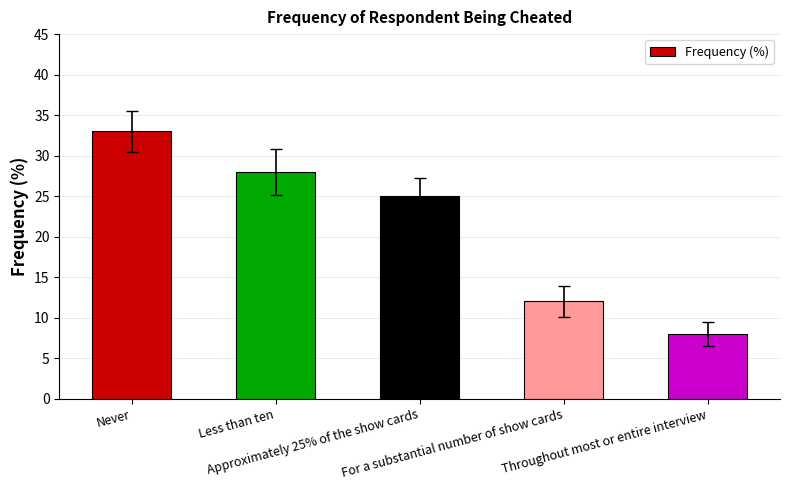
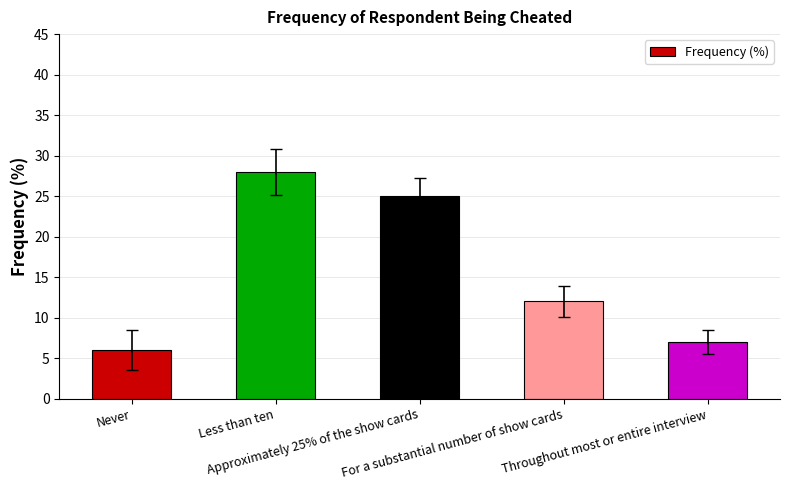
  {
    "Frequency (%)": {
-     "Never": 33,
+     "Never": 6,
      "Less than ten": 28,
      "Approximately 25% of the show cards": 25,
      "For a substantial number of show cards": 12,
-     "Throughout most or entire interview": 8
+     "Throughout most or entire interview": 7
    }
  }
